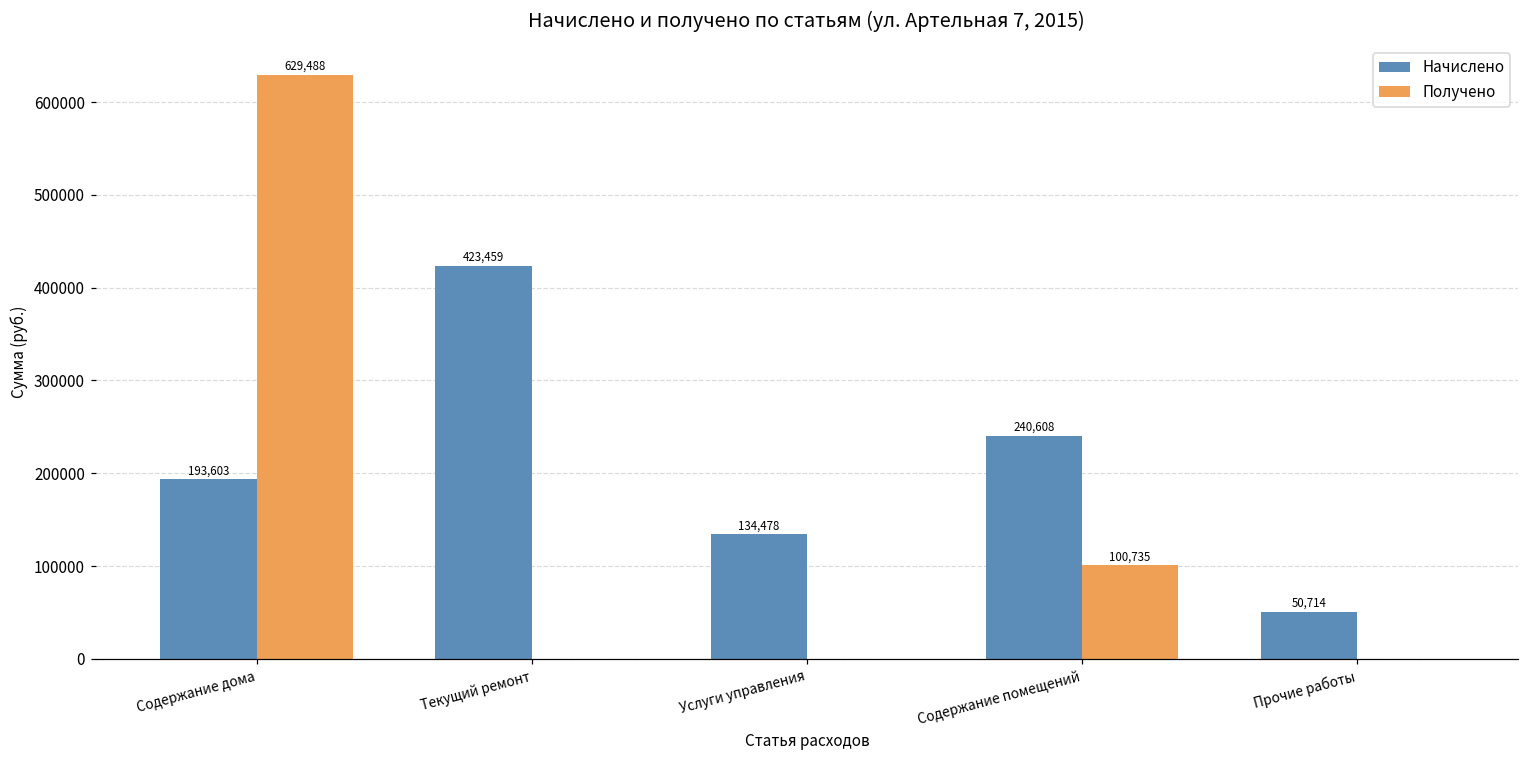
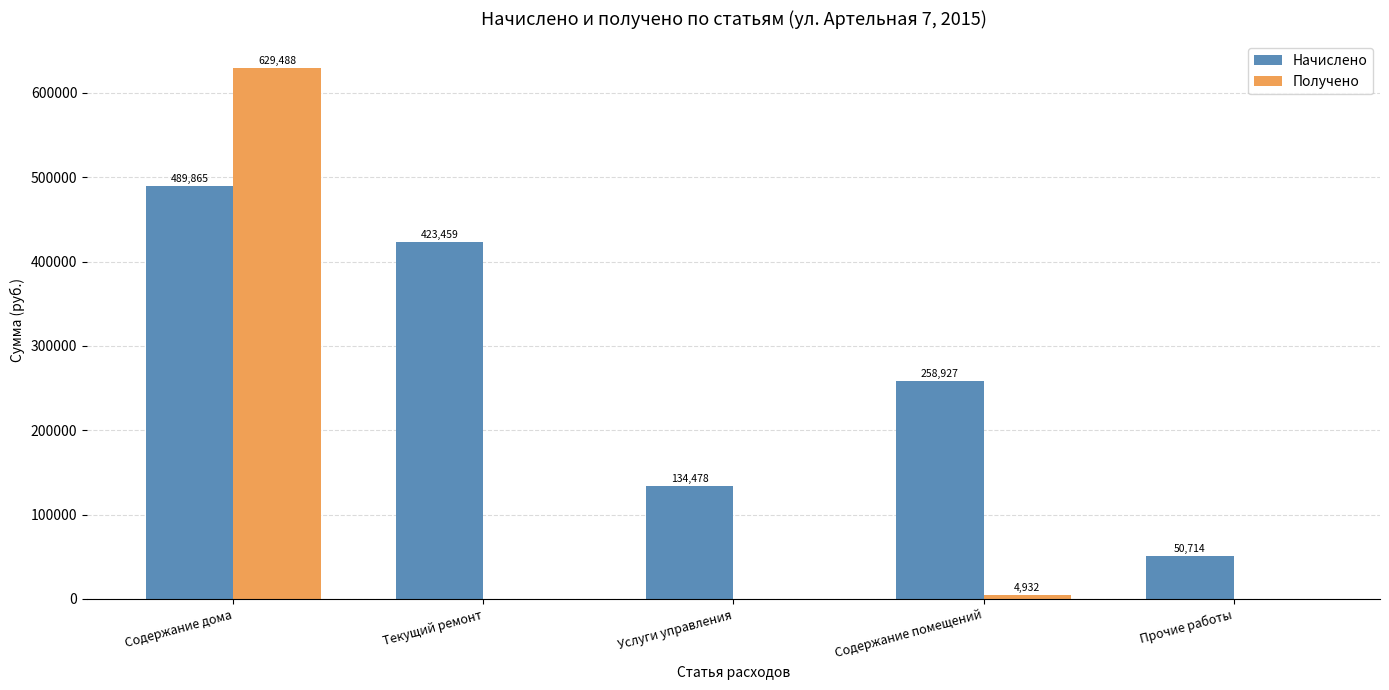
  {
    "Начислено": {
-     "Содержание дома": "193,603",
+     "Содержание дома": "489,865",
      "Текущий ремонт": "423,459",
      "Услуги управления": "134,478",
-     "Содержание помещений": "240,608",
+     "Содержание помещений": "258,927",
      "Прочие работы": "50,714"
    },
    "Получено": {
      "Содержание дома": "629,488",
-     "Содержание помещений": "100,735"
+     "Содержание помещений": "4,932"
    }
  }
